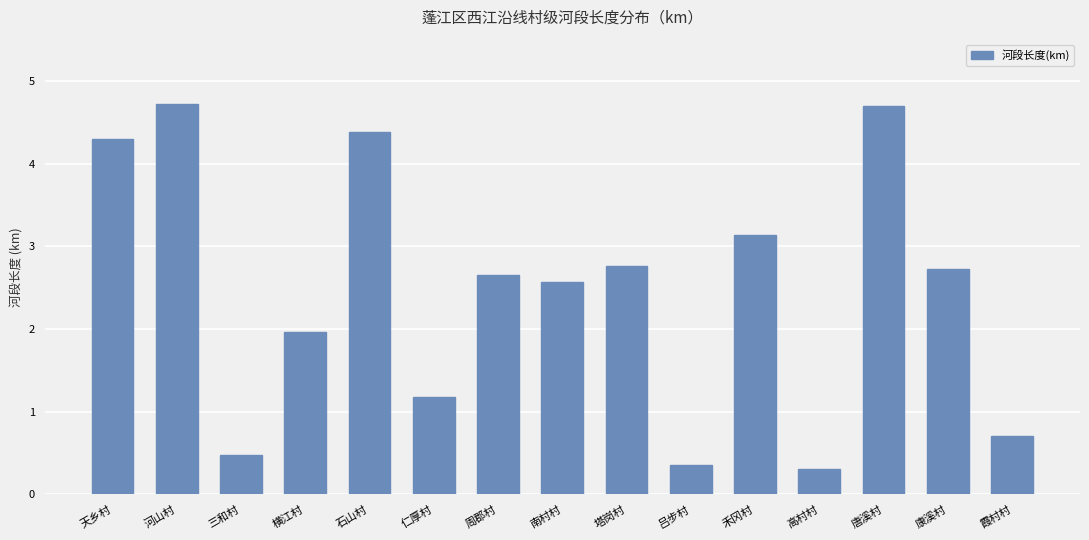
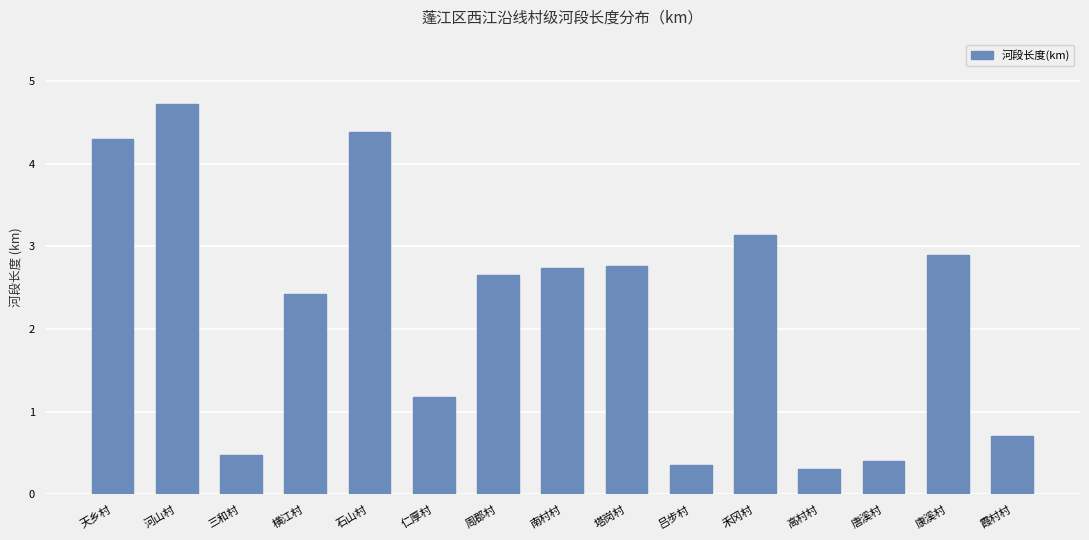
  {
    "天乡村": 4.3,
    "河山村": 4.7,
    "三和村": 0.5,
-   "横江村": 2.0,
+   "横江村": 2.4,
    "石山村": 4.4,
    "仁厚村": 1.2,
    "周郡村": 2.7,
-   "南村村": 2.6,
+   "南村村": 2.7,
    "塔岗村": 2.8,
    "吕步村": 0.4,
    "禾冈村": 3.1,
    "高村村": 0.3,
-   "唐溪村": 4.7,
-   "康溪村": 2.7,
+   "唐溪村": 0.4,
+   "康溪村": 2.9,
    "霞村村": 0.7
  }
